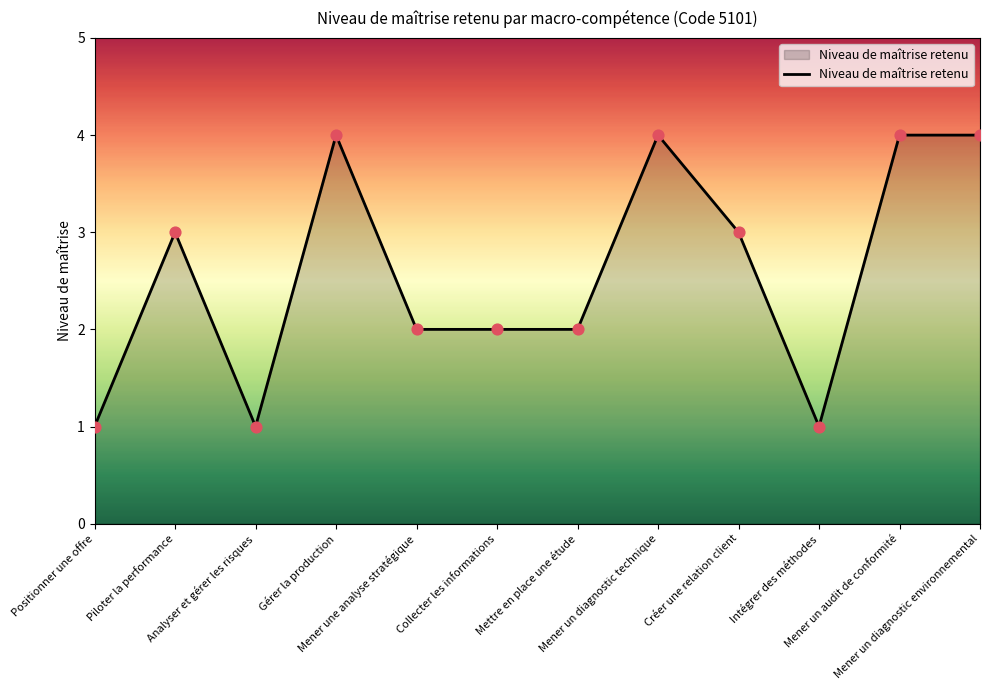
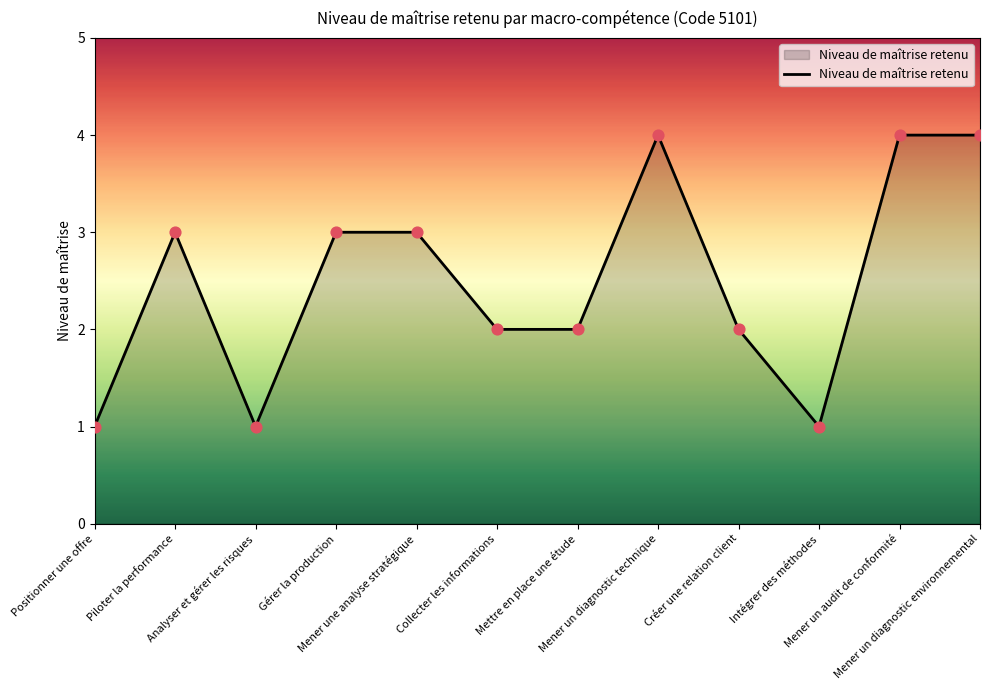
  {
    "Positionner une offre": 1,
    "Piloter la performance": 3,
    "Analyser et gérer les risques": 1,
-   "Gérer la production": 4,
-   "Mener une analyse stratégique": 2,
+   "Gérer la production": 3,
+   "Mener une analyse stratégique": 3,
    "Collecter les informations": 2,
    "Mettre en place une étude": 2,
    "Mener un diagnostic technique": 4,
-   "Créer une relation client": 3,
+   "Créer une relation client": 2,
    "Intégrer des méthodes": 1,
    "Mener un audit de conformité": 4,
    "Mener un diagnostic environnemental": 4
  }
